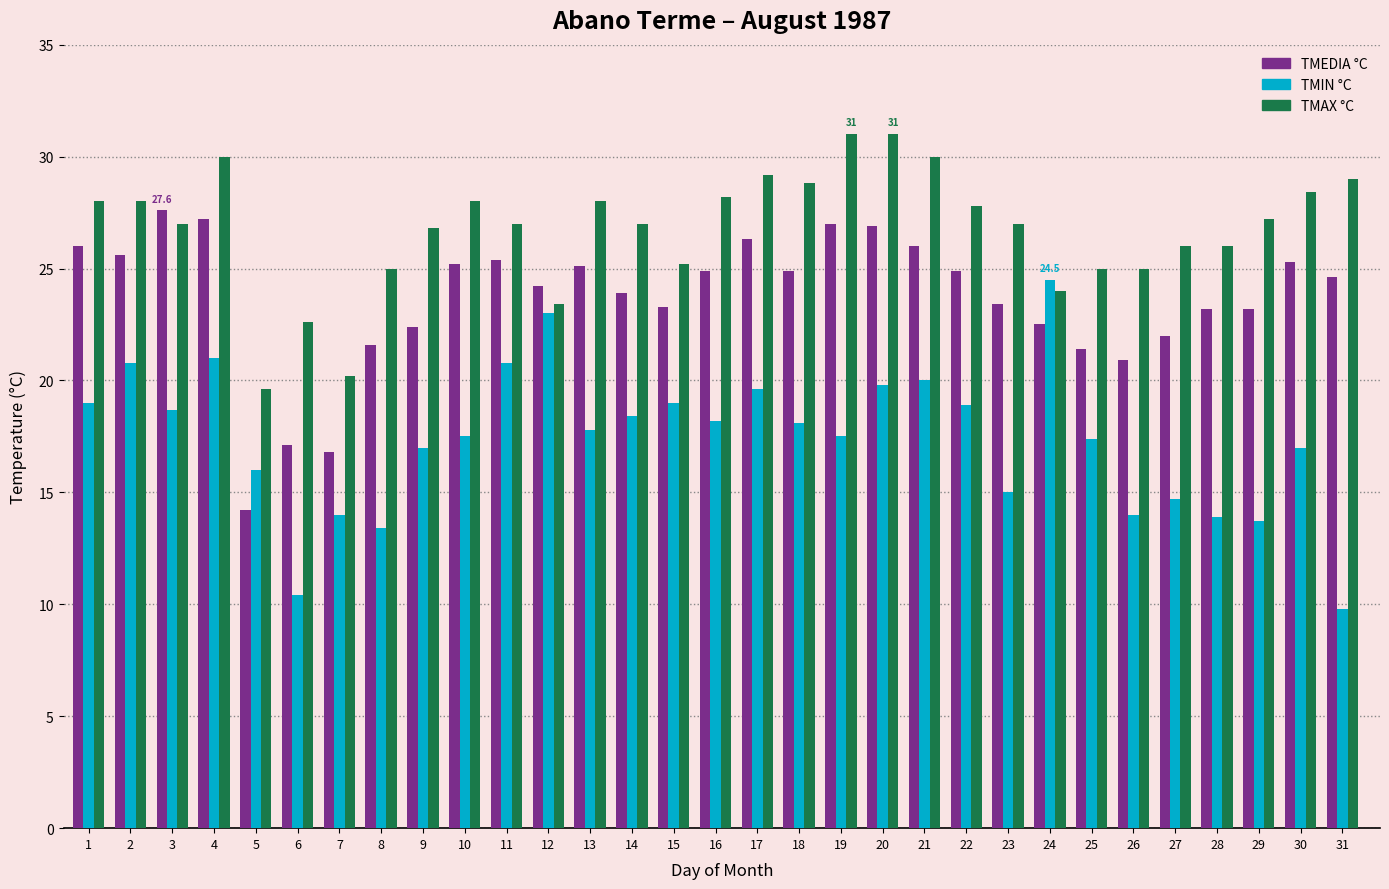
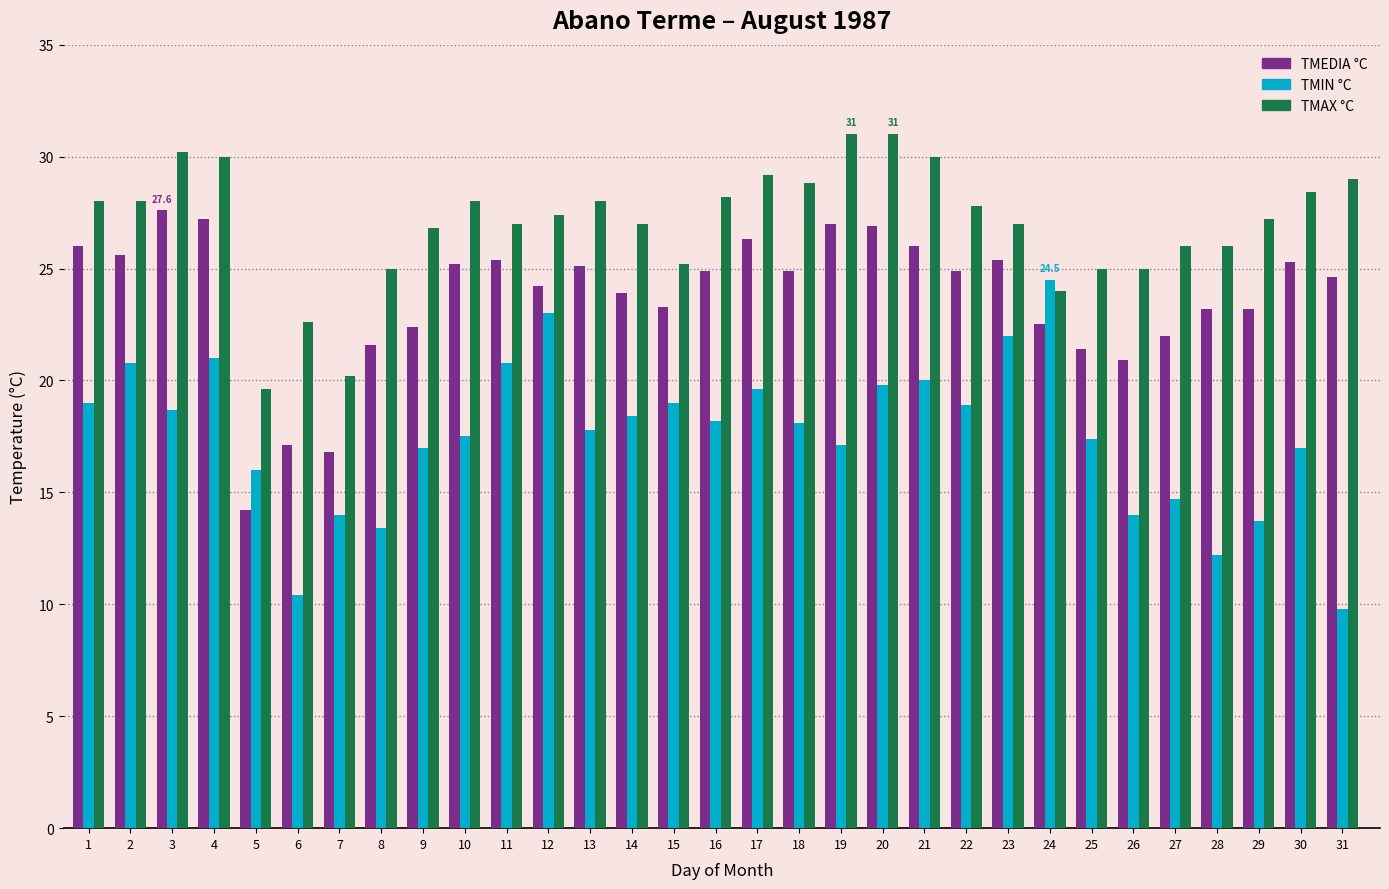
  {
    "TMEDIA °C": {
      "1": 26.0,
      "2": 25.6,
      "4": 27.2,
      "5": 14.2,
      "6": 17.1,
      "7": 16.8,
      "8": 21.6,
      "9": 22.4,
      "10": 25.2,
      "11": 25.4,
      "12": 24.2,
      "13": 25.1,
      "14": 23.9,
      "15": 23.3,
      "16": 24.9,
      "17": 26.3,
      "18": 24.9,
      "19": 27.0,
      "20": 26.9,
      "21": 26.0,
      "22": 24.9,
-     "23": 23.4,
+     "23": 25.4,
      "24": 22.5,
      "25": 21.4,
      "26": 20.9,
      "27": 22.0,
      "28": 23.2,
      "29": 23.2,
      "30": 25.3,
      "31": 24.6
    },
    "TMIN °C": {
      "1": 19.0,
      "2": 20.8,
      "3": 18.7,
      "4": 21.0,
      "5": 16.0,
      "6": 10.4,
      "7": 14.0,
      "8": 13.4,
      "9": 17.0,
      "10": 17.5,
      "11": 20.8,
      "12": 23.0,
      "13": 17.8,
      "14": 18.4,
      "15": 19.0,
      "16": 18.2,
      "17": 19.6,
      "18": 18.1,
-     "19": 17.5,
+     "19": 17.1,
      "20": 19.8,
      "21": 20.0,
      "22": 18.9,
-     "23": 15,
+     "23": 22,
      "25": 17.4,
      "26": 14.0,
      "27": 14.7,
-     "28": 13.9,
+     "28": 12.2,
      "29": 13.7,
      "30": 17.0,
      "31": 9.8
    },
    "TMAX °C": {
      "1": 28.0,
      "2": 28.0,
-     "3": 27.0,
+     "3": 30.2,
      "4": 30.0,
      "5": 19.6,
      "6": 22.6,
      "7": 20.2,
      "8": 25.0,
      "9": 26.8,
      "10": 28.0,
      "11": 27.0,
-     "12": 23.4,
+     "12": 27.4,
      "13": 28.0,
      "14": 27.0,
      "15": 25.2,
      "16": 28.2,
      "17": 29.2,
      "18": 28.8,
      "21": 30.0,
      "22": 27.8,
      "23": 27.0,
      "24": 24.0,
      "25": 25.0,
      "26": 25.0,
      "27": 26.0,
      "28": 26.0,
      "29": 27.2,
      "30": 28.4,
      "31": 29.0
    }
  }
